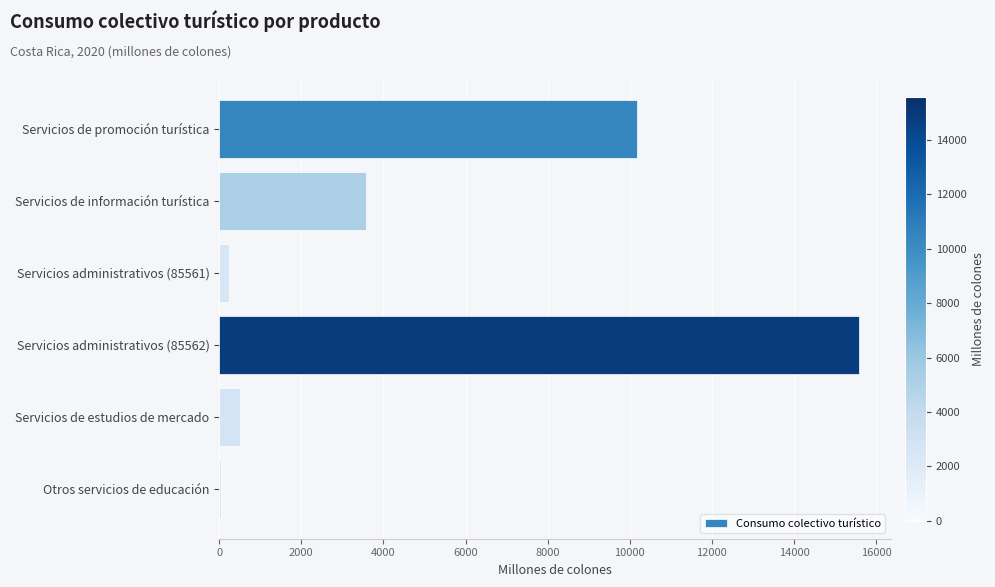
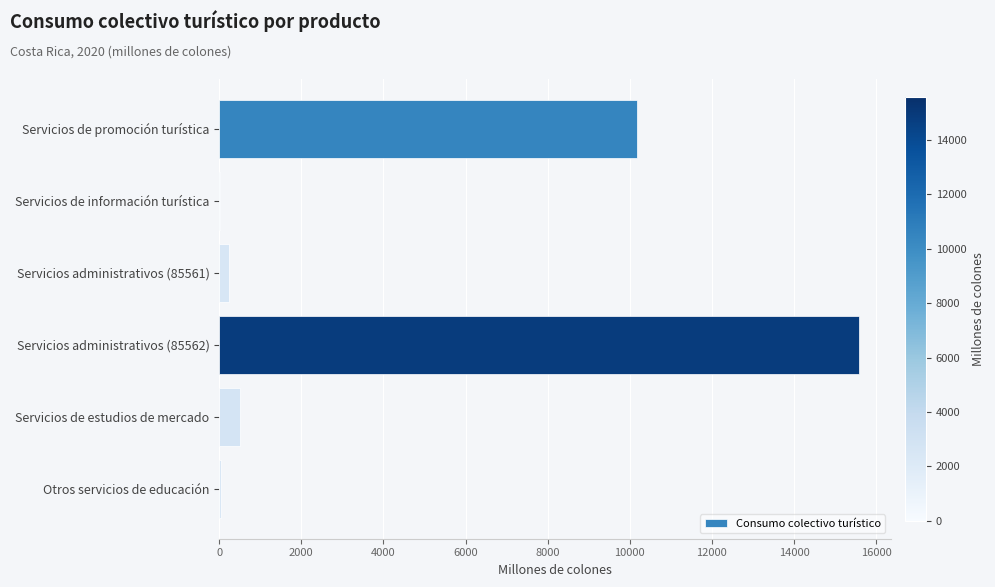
  {
    "Servicios de promoción turística": 10200,
-   "Servicios de información turística": 3600,
+   "Servicios de información turística": 0,
    "Servicios administrativos (85561)": 200,
    "Servicios administrativos (85562)": 15600,
    "Servicios de estudios de mercado": 500
  }
